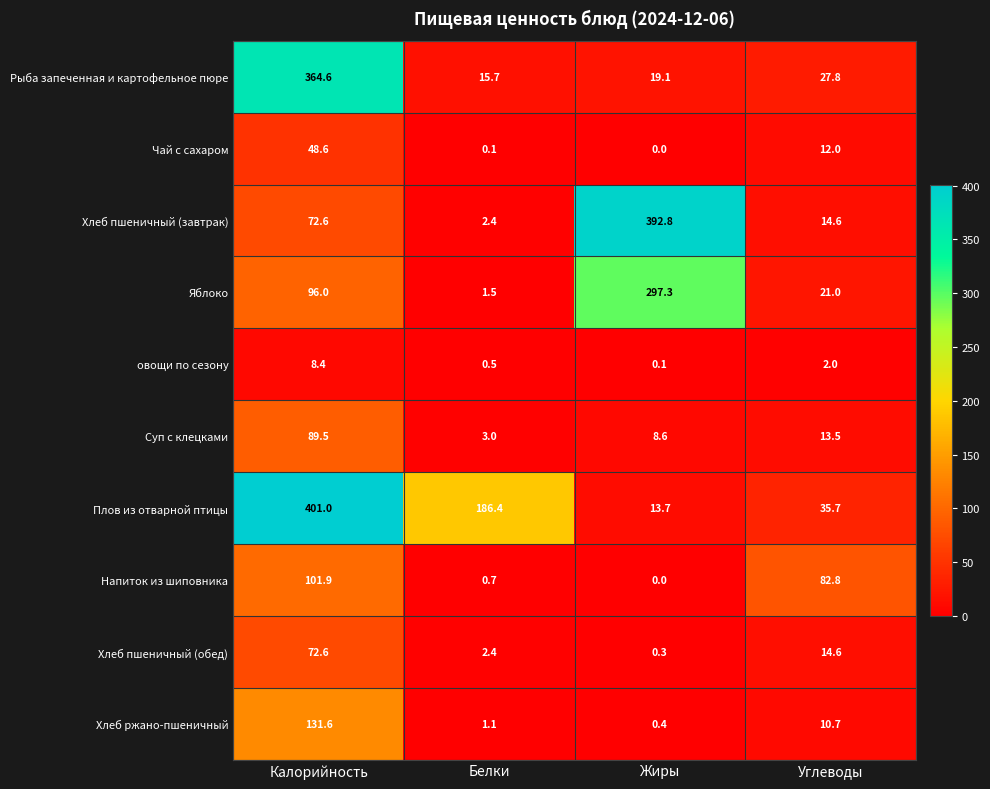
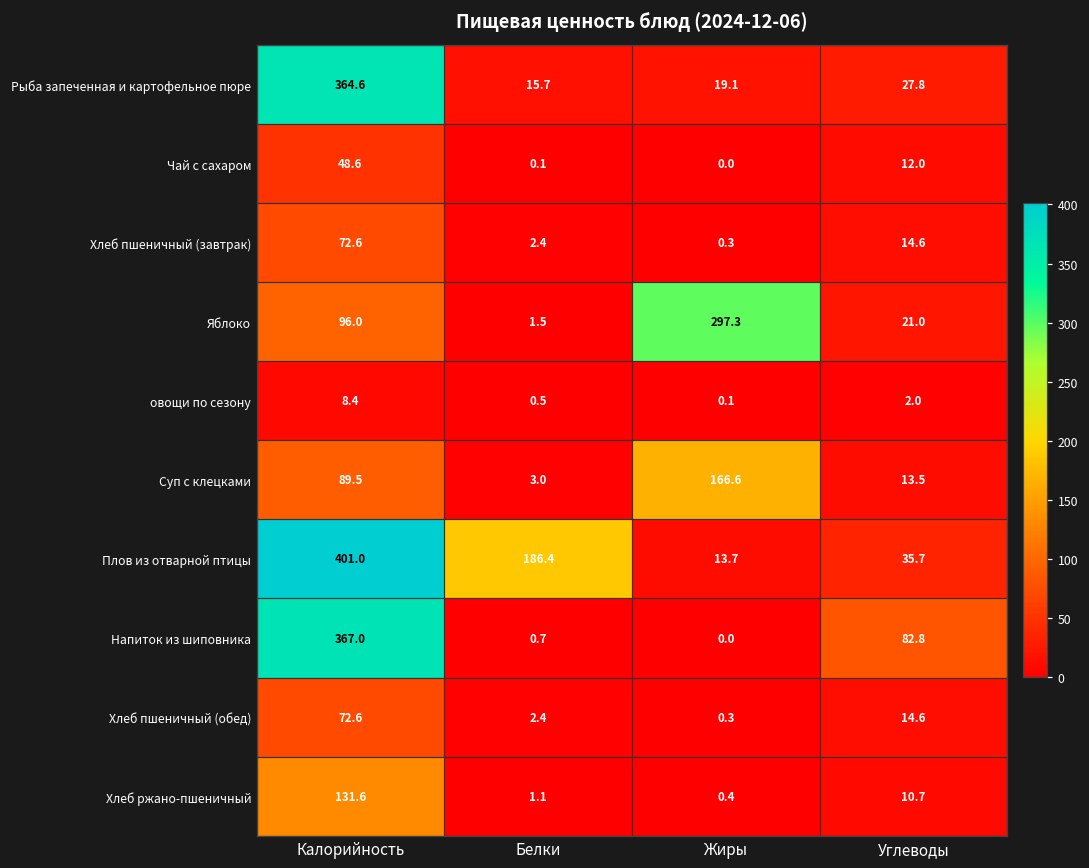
  {
    "Рыба запеченная и картофельное пюре": {
      "Калорийность": 364.6,
      "Белки": 15.7,
      "Жиры": 19.1,
      "Углеводы": 27.8
    },
    "Чай с сахаром": {
      "Калорийность": 48.6,
      "Белки": 0.1,
      "Жиры": 0.0,
      "Углеводы": 12.0
    },
    "Хлеб пшеничный (завтрак)": {
      "Калорийность": 72.6,
      "Белки": 2.4,
-     "Жиры": 392.8,
+     "Жиры": 0.3,
      "Углеводы": 14.6
    },
    "Яблоко": {
      "Калорийность": 96.0,
      "Белки": 1.5,
      "Жиры": 297.3,
      "Углеводы": 21.0
    },
    "овощи по сезону": {
      "Калорийность": 8.4,
      "Белки": 0.5,
      "Жиры": 0.1,
      "Углеводы": 2.0
    },
    "Суп с клецками": {
      "Калорийность": 89.5,
      "Белки": 3.0,
-     "Жиры": 8.6,
+     "Жиры": 166.6,
      "Углеводы": 13.5
    },
    "Плов из отварной птицы": {
      "Калорийность": 401.0,
      "Белки": 186.4,
      "Жиры": 13.7,
      "Углеводы": 35.7
    },
    "Напиток из шиповника": {
-     "Калорийность": 101.9,
+     "Калорийность": 367.0,
      "Белки": 0.7,
      "Жиры": 0.0,
      "Углеводы": 82.8
    },
    "Хлеб пшеничный (обед)": {
      "Калорийность": 72.6,
      "Белки": 2.4,
      "Жиры": 0.3,
      "Углеводы": 14.6
    },
    "Хлеб ржано-пшеничный": {
      "Калорийность": 131.6,
      "Белки": 1.1,
      "Жиры": 0.4,
      "Углеводы": 10.7
    }
  }
